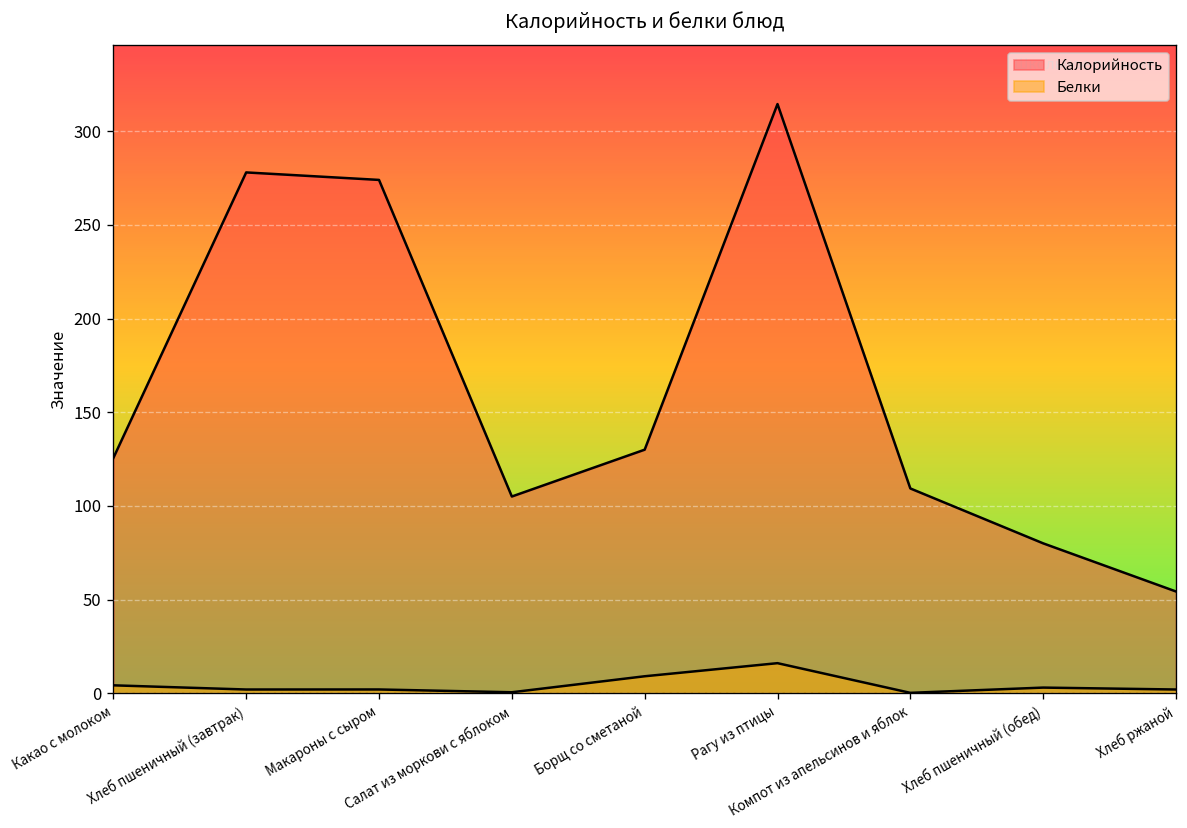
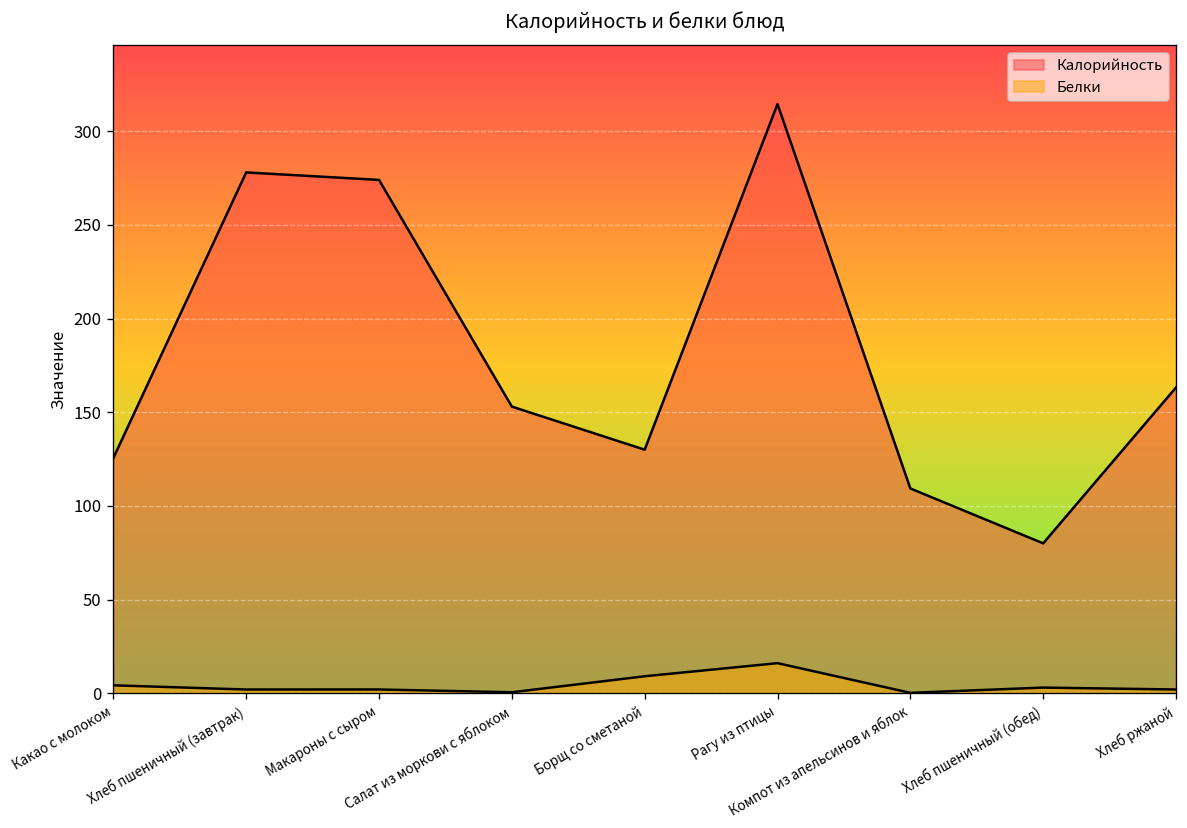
  {
    "Калорийность": {
      "Какао с молоком": 126,
      "Хлеб пшеничный (завтрак)": 278,
      "Макароны с сыром": 274,
-     "Салат из моркови с яблоком": 105,
+     "Салат из моркови с яблоком": 153,
      "Борщ со сметаной": 130,
      "Рагу из птицы": 314,
      "Компот из апельсинов и яблок": 109,
      "Хлеб пшеничный (обед)": 80,
-     "Хлеб ржаной": 54
+     "Хлеб ржаной": 163
    },
    "Белки": {
      "Какао с молоком": 4,
      "Хлеб пшеничный (завтрак)": 2,
      "Макароны с сыром": 2,
      "Салат из моркови с яблоком": 1,
      "Борщ со сметаной": 9,
      "Рагу из птицы": 16,
      "Компот из апельсинов и яблок": 0,
      "Хлеб пшеничный (обед)": 3,
      "Хлеб ржаной": 2
    }
  }
